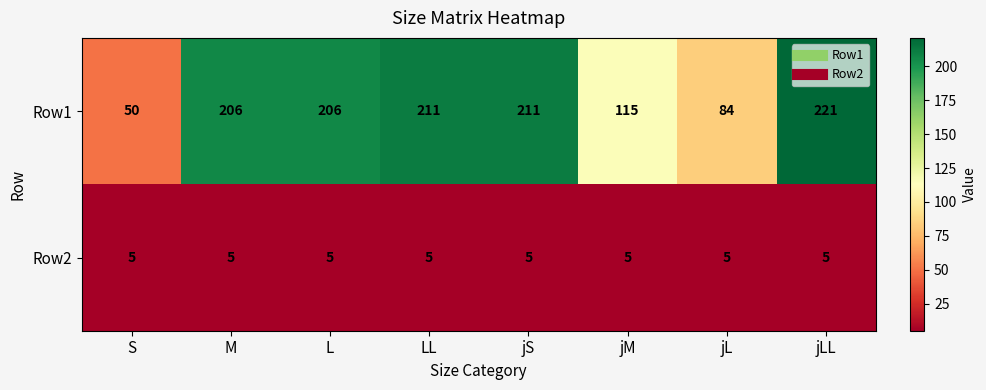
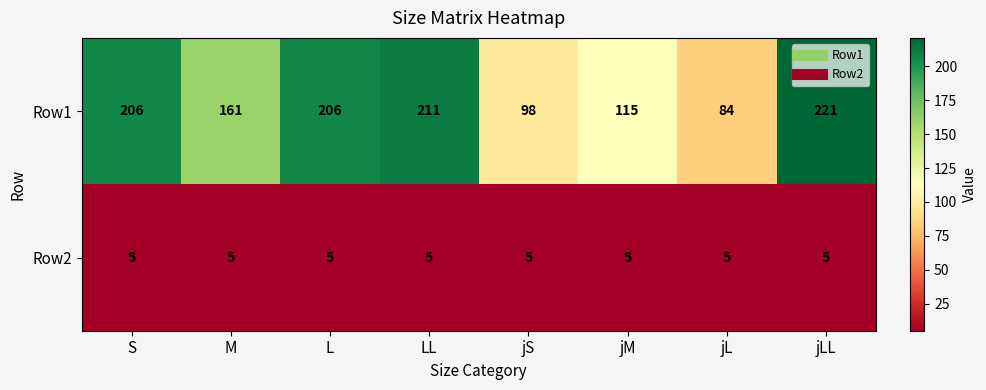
  {
    "Row1": {
-     "S": 50,
-     "M": 206,
+     "S": 206,
+     "M": 161,
      "L": 206,
      "LL": 211,
-     "jS": 211,
+     "jS": 98,
      "jM": 115,
      "jL": 84,
      "jLL": 221
    },
    "Row2": {
      "S": 5,
      "M": 5,
      "L": 5,
      "LL": 5,
      "jS": 5,
      "jM": 5,
      "jL": 5,
      "jLL": 5
    }
  }
